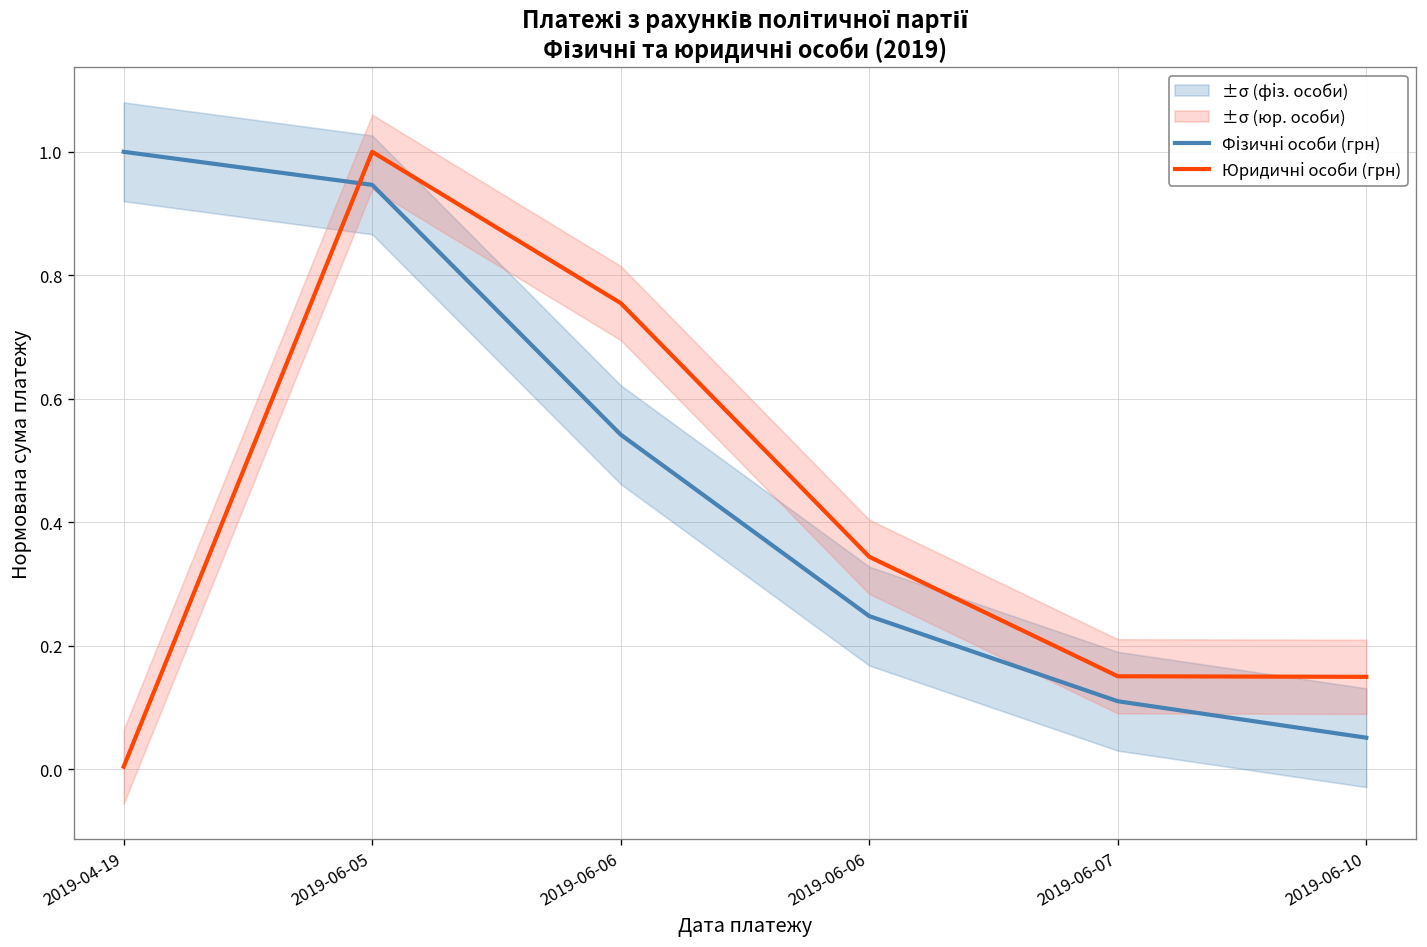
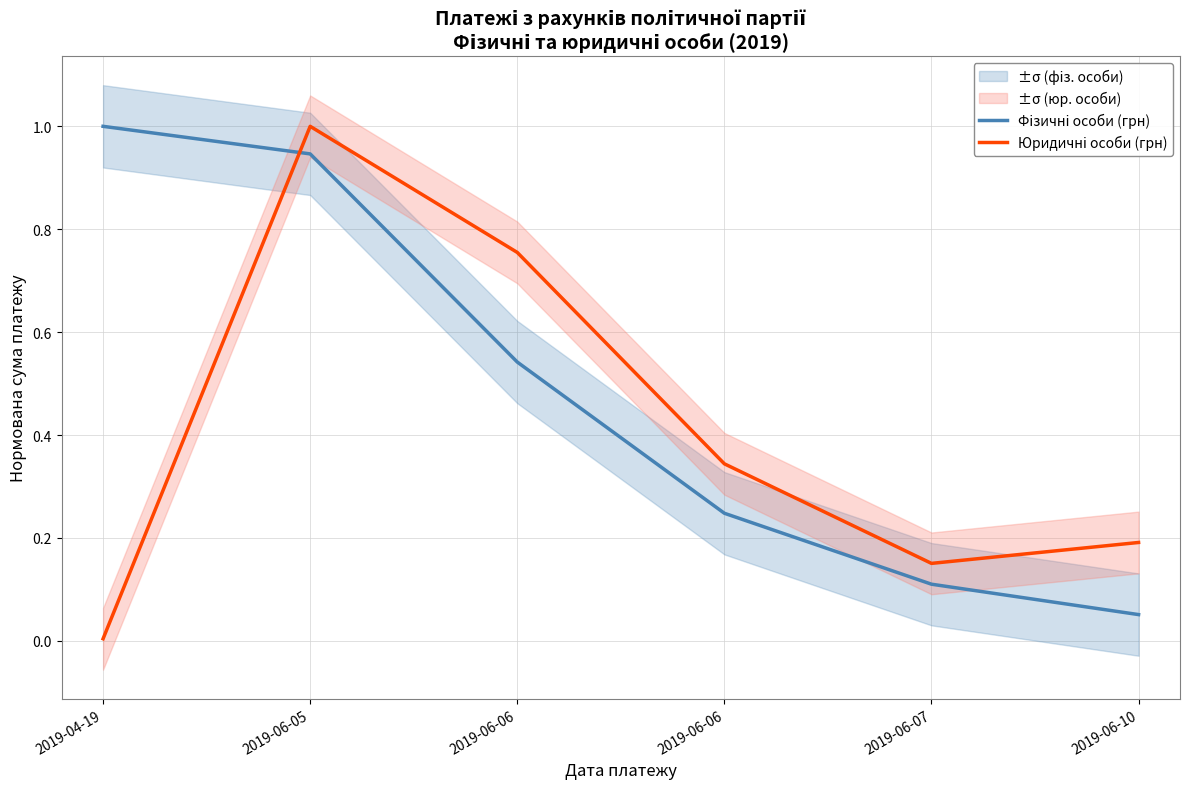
  {
    "Юридичні особи (грн)": {
      "2019-04-19": 0.00,
      "2019-06-05": 1.00,
      "2019-06-07": 0.15,
-     "2019-06-10": 0.15
+     "2019-06-10": 0.19
    }
  }
